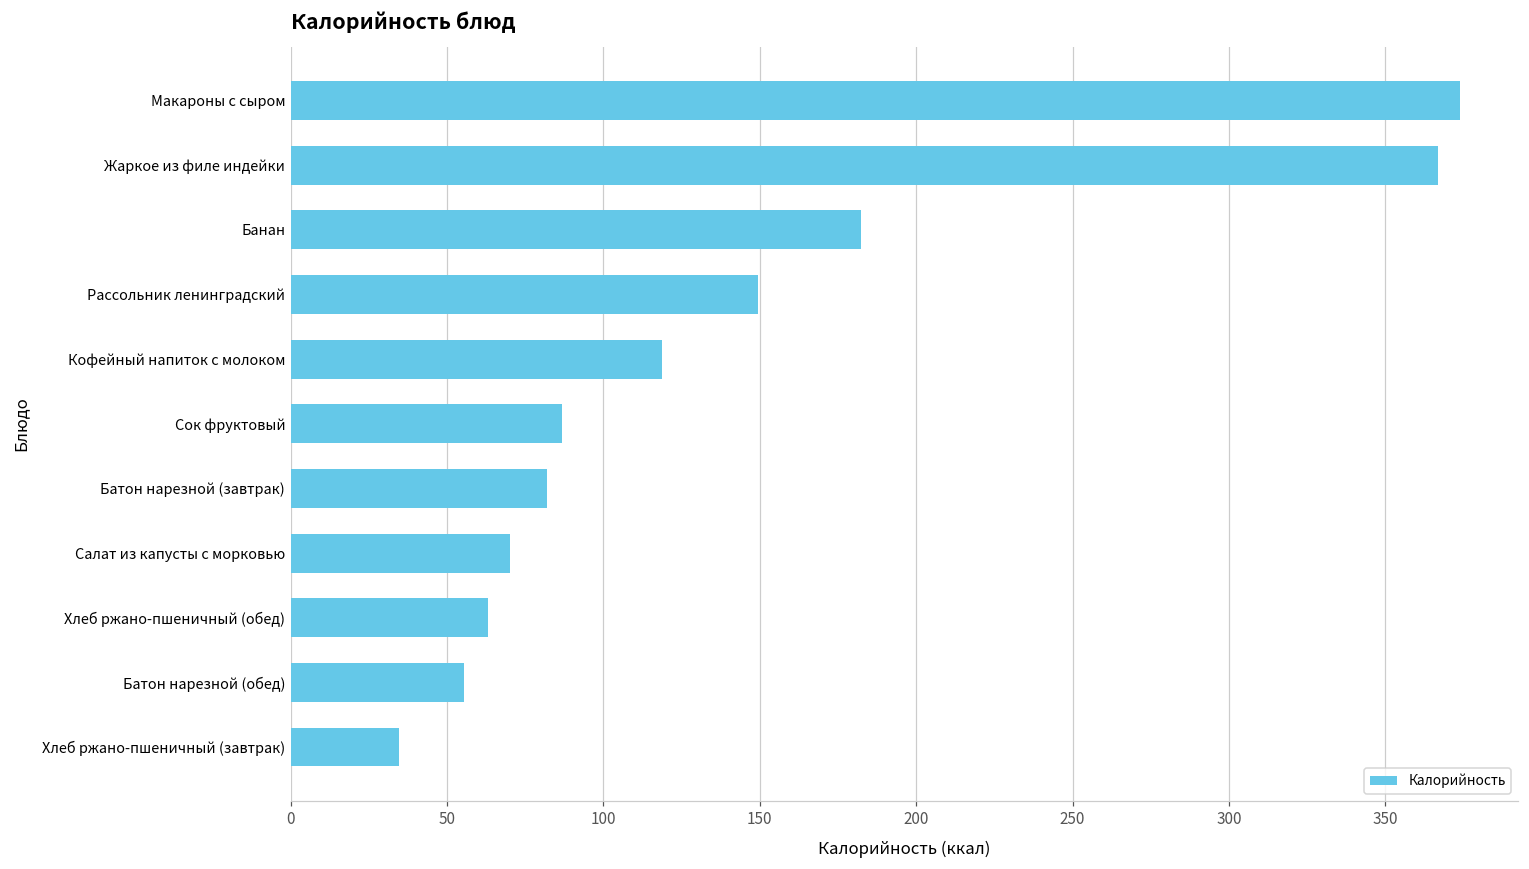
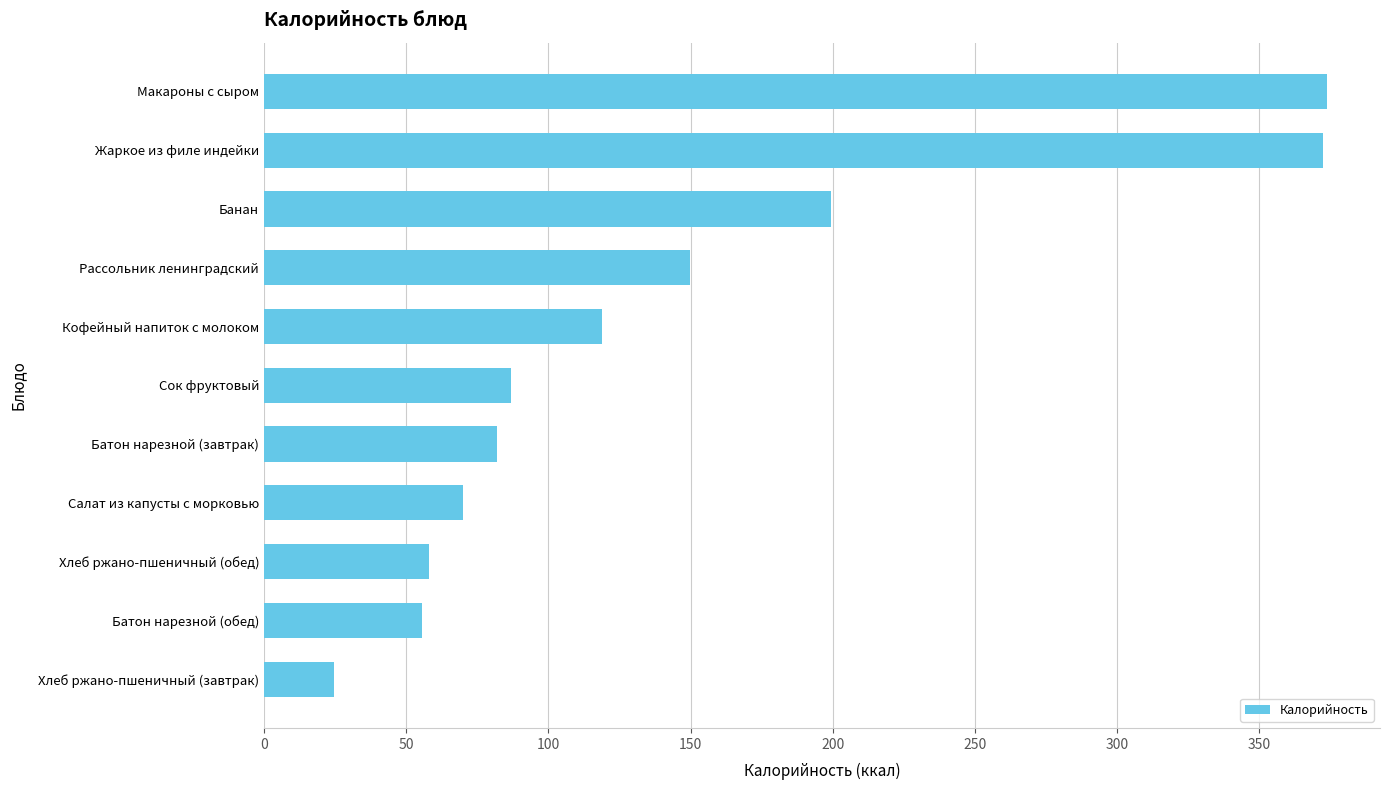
  {
    "Макароны с сыром": 374,
-   "Жаркое из филе индейки": 367,
-   "Банан": 182,
+   "Жаркое из филе индейки": 372,
+   "Банан": 199,
    "Рассольник ленинградский": 150,
    "Кофейный напиток с молоком": 119,
    "Сок фруктовый": 87,
    "Батон нарезной (завтрак)": 82,
    "Салат из капусты с морковью": 70,
-   "Хлеб ржано-пшеничный (обед)": 63,
+   "Хлеб ржано-пшеничный (обед)": 58,
    "Батон нарезной (обед)": 55,
-   "Хлеб ржано-пшеничный (завтрак)": 35
+   "Хлеб ржано-пшеничный (завтрак)": 25
  }
